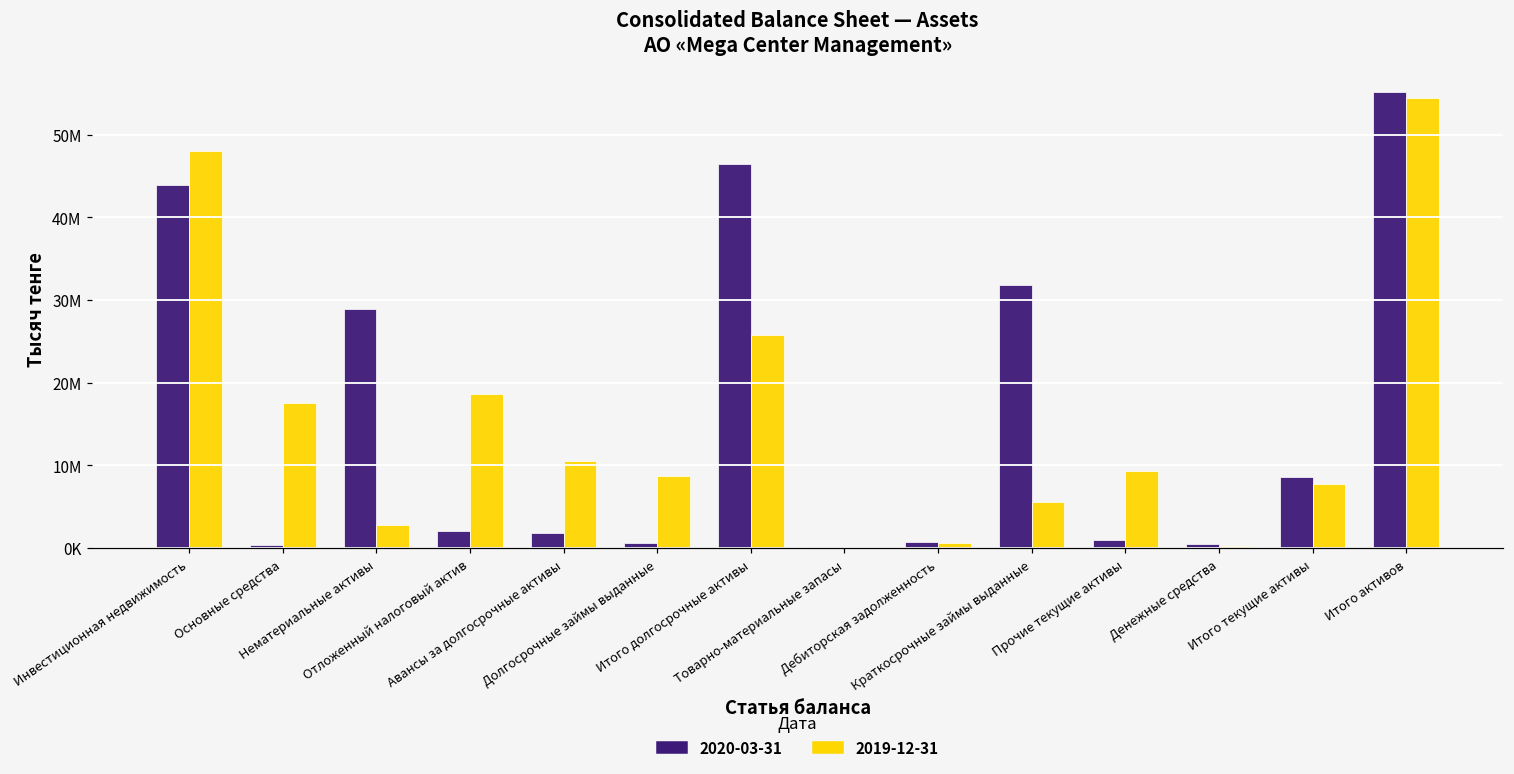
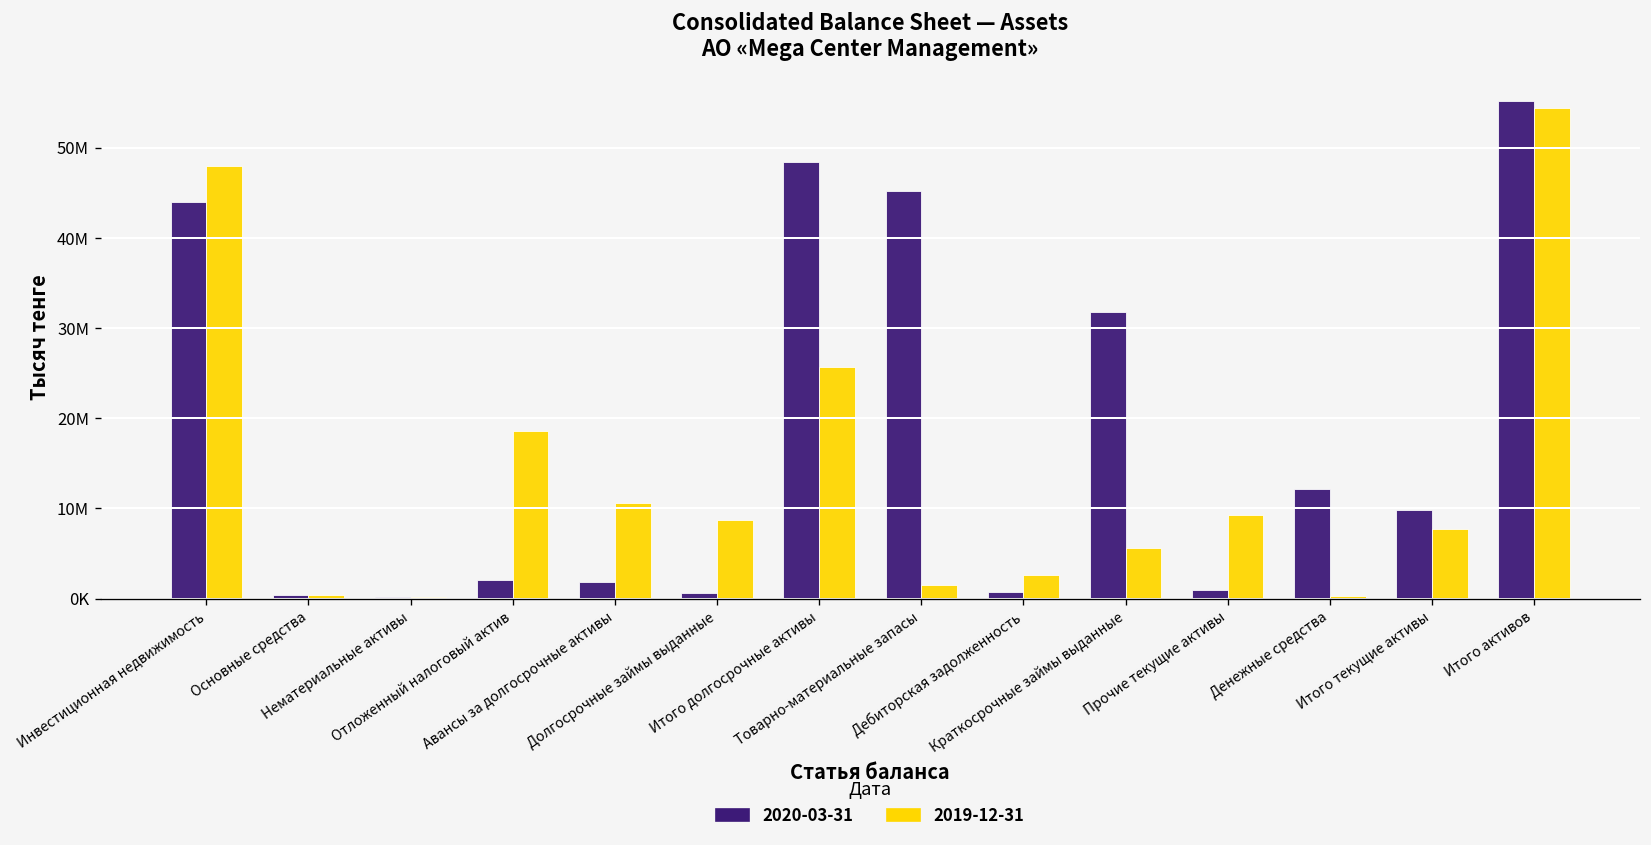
  {
    "2020-03-31": {
      "Инвестиционная недвижимость": 44000000,
      "Основные средства": 0,
-     "Нематериальные активы": 29000000,
+     "Нематериальные активы": 0,
      "Отложенный налоговый актив": 2000000,
      "Авансы за долгосрочные активы": 2000000,
      "Долгосрочные займы выданные": 1000000,
-     "Итого долгосрочные активы": 47000000,
-     "Товарно-материальные запасы": 0,
+     "Итого долгосрочные активы": 48000000,
+     "Товарно-материальные запасы": 45000000,
      "Дебиторская задолженность": 1000000,
      "Краткосрочные займы выданные": 32000000,
      "Прочие текущие активы": 1000000,
-     "Денежные средства": 1000000,
-     "Итого текущие активы": 9000000,
+     "Денежные средства": 12000000,
+     "Итого текущие активы": 10000000,
      "Итого активов": 55000000
    },
    "2019-12-31": {
      "Инвестиционная недвижимость": 48000000,
-     "Основные средства": 18000000,
-     "Нематериальные активы": 3000000,
+     "Основные средства": 0,
+     "Нематериальные активы": 0,
      "Отложенный налоговый актив": 19000000,
      "Авансы за долгосрочные активы": 11000000,
      "Долгосрочные займы выданные": 9000000,
      "Итого долгосрочные активы": 26000000,
-     "Товарно-материальные запасы": 0,
-     "Дебиторская задолженность": 1000000,
+     "Товарно-материальные запасы": 2000000,
+     "Дебиторская задолженность": 3000000,
      "Краткосрочные займы выданные": 6000000,
      "Прочие текущие активы": 9000000,
      "Итого текущие активы": 8000000,
      "Итого активов": 54000000
    }
  }
